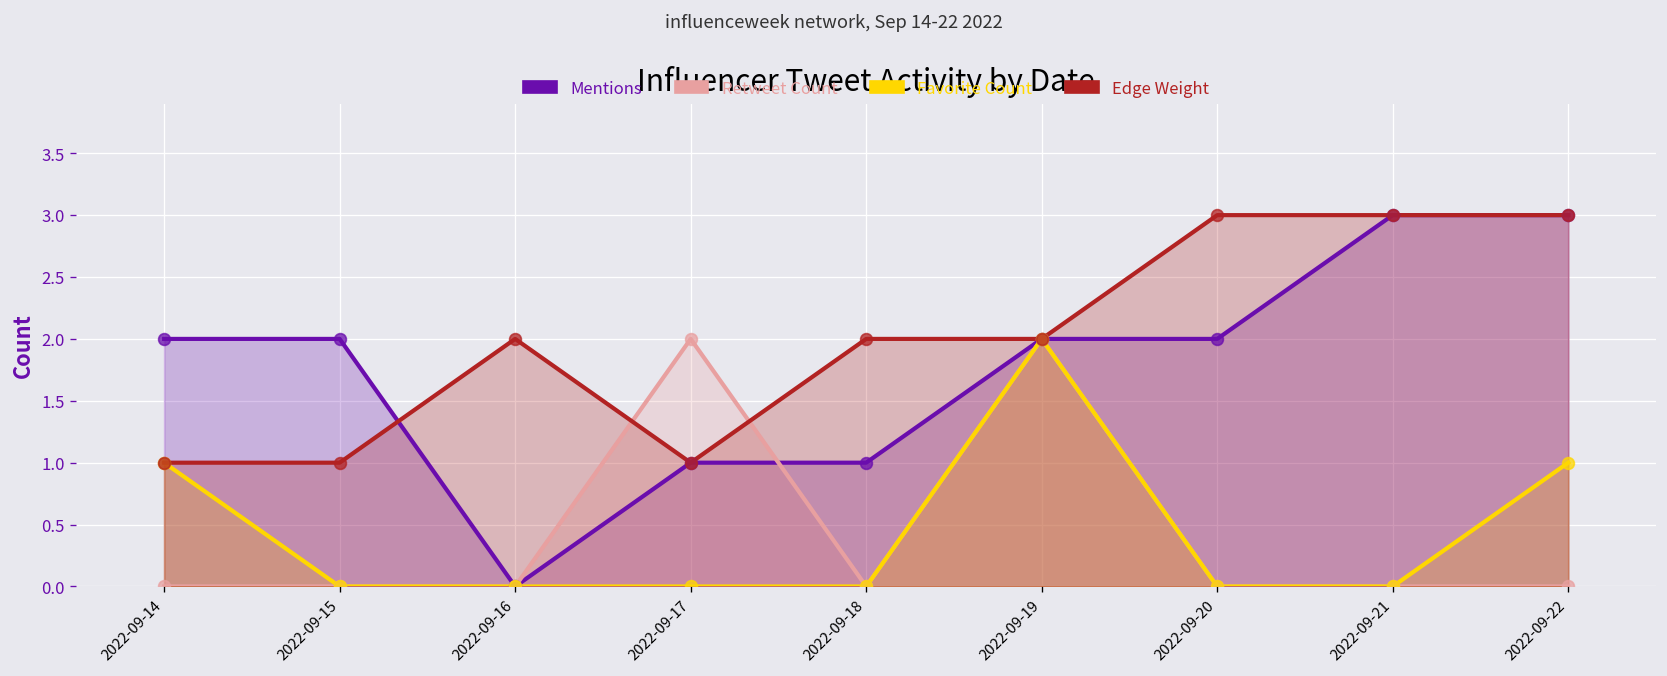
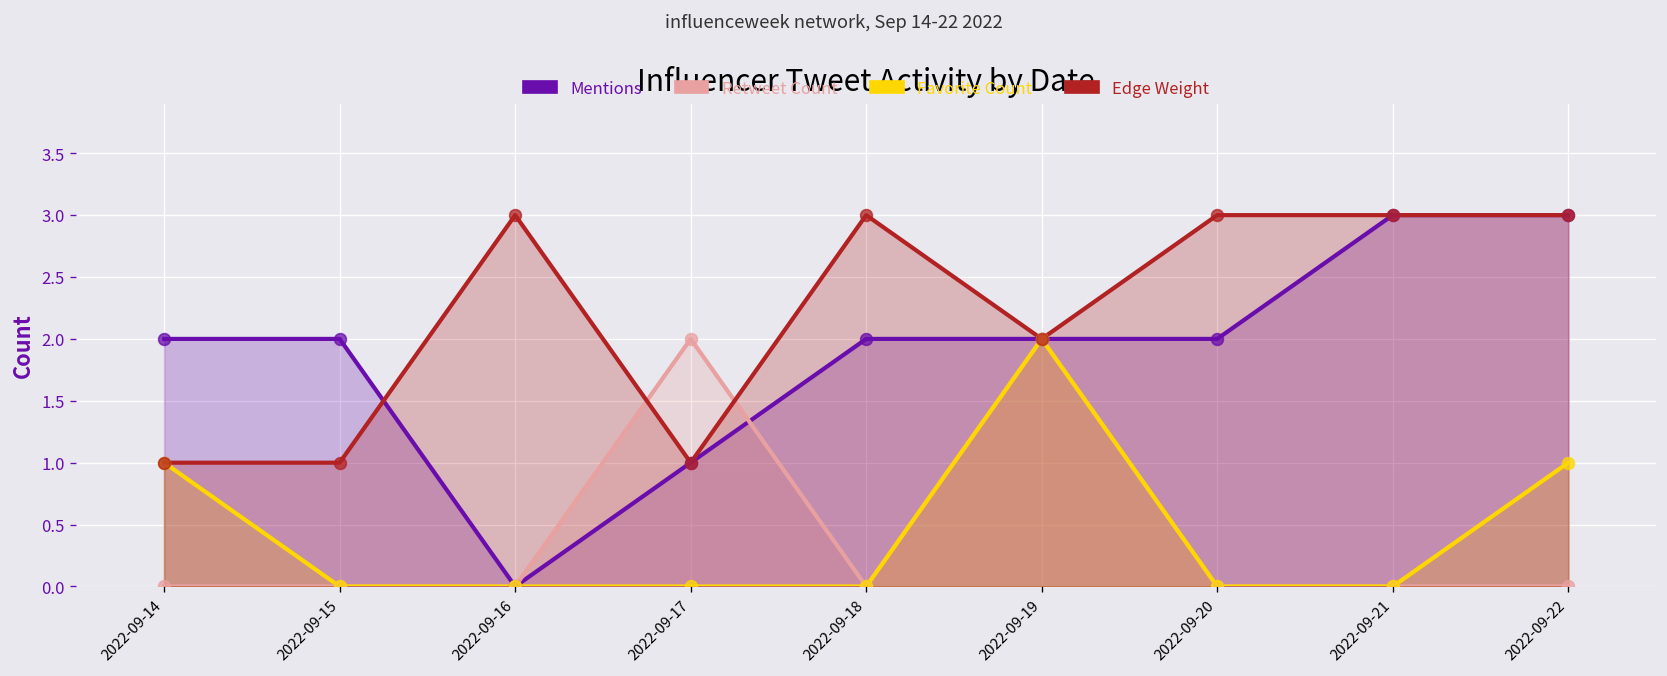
  {
    "Mentions": {
      "2022-09-14": 2,
      "2022-09-15": 2,
-     "2022-09-18": 1,
+     "2022-09-18": 2,
      "2022-09-20": 2
    },
    "Retweet Count": {
      "2022-09-14": 0,
      "2022-09-17": 2,
      "2022-09-22": 0
    },
    "Favorite Count": {
      "2022-09-17": 0,
      "2022-09-22": 1
    },
    "Edge Weight": {
      "2022-09-15": 1,
-     "2022-09-16": 2,
-     "2022-09-18": 2,
+     "2022-09-16": 3,
+     "2022-09-18": 3,
      "2022-09-20": 3
    }
  }
